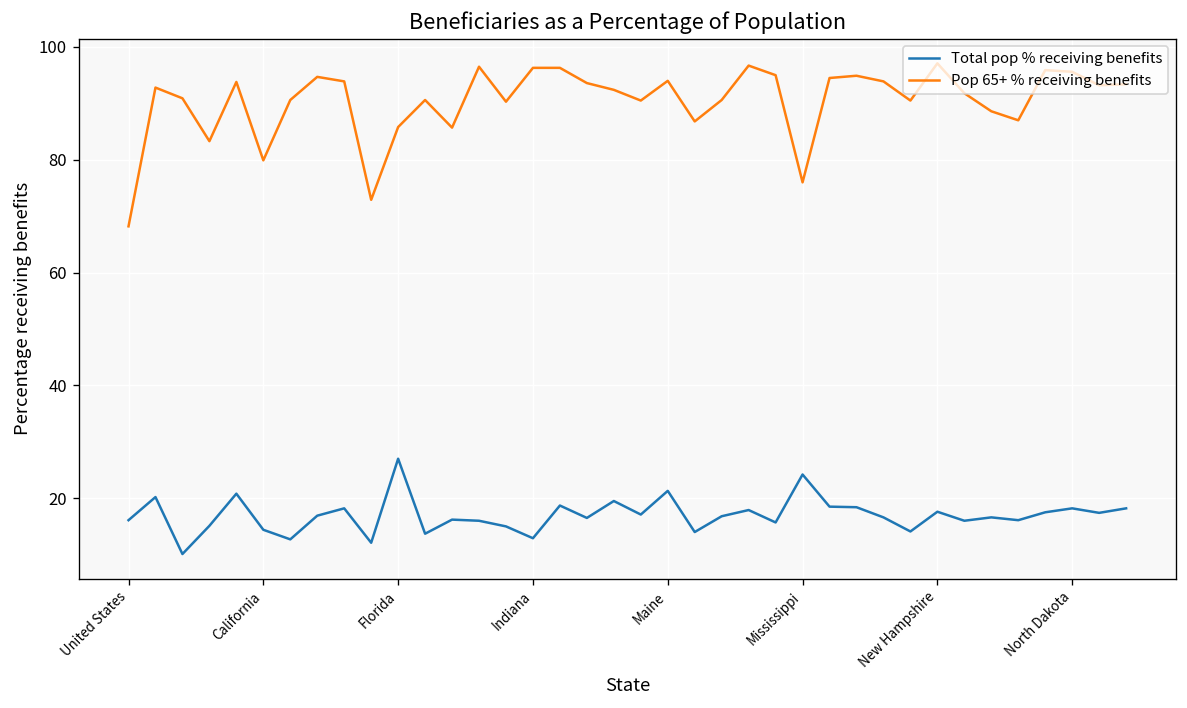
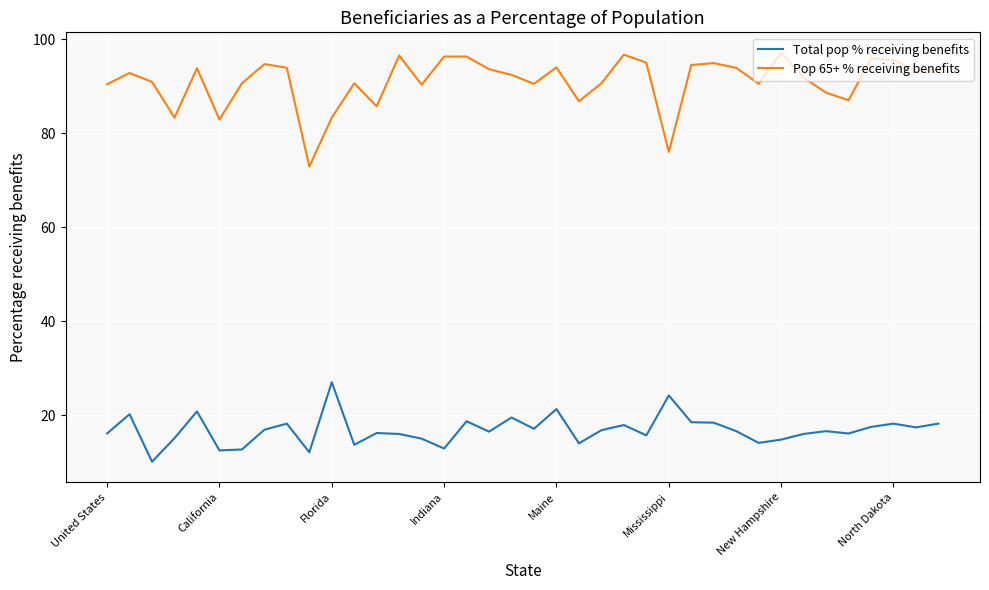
  {
    "Total pop % receiving benefits": {
      "United States": 16,
-     "California": 14,
+     "California": 13,
      "Florida": 27,
      "Indiana": 13,
      "Maine": 21,
      "Mississippi": 24,
-     "New Hampshire": 18,
+     "New Hampshire": 15,
      "North Dakota": 18
    },
    "Pop 65+ % receiving benefits": {
-     "United States": 68,
-     "California": 80,
-     "Florida": 86,
+     "United States": 90,
+     "California": 83,
+     "Florida": 83,
      "Indiana": 96,
      "Maine": 94,
      "Mississippi": 76
    }
  }
